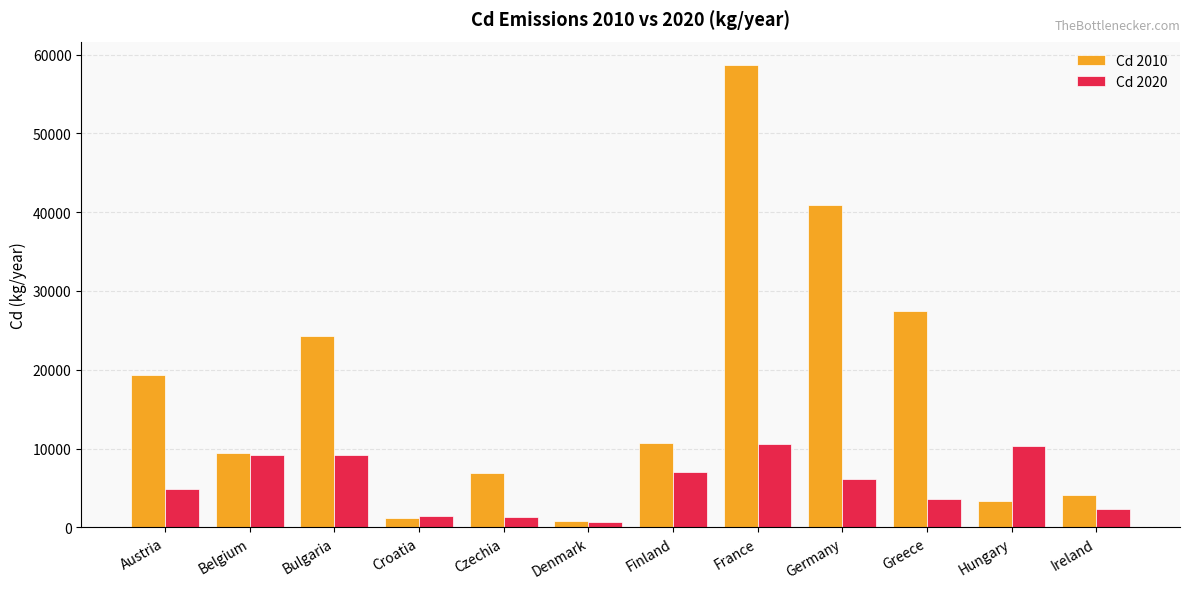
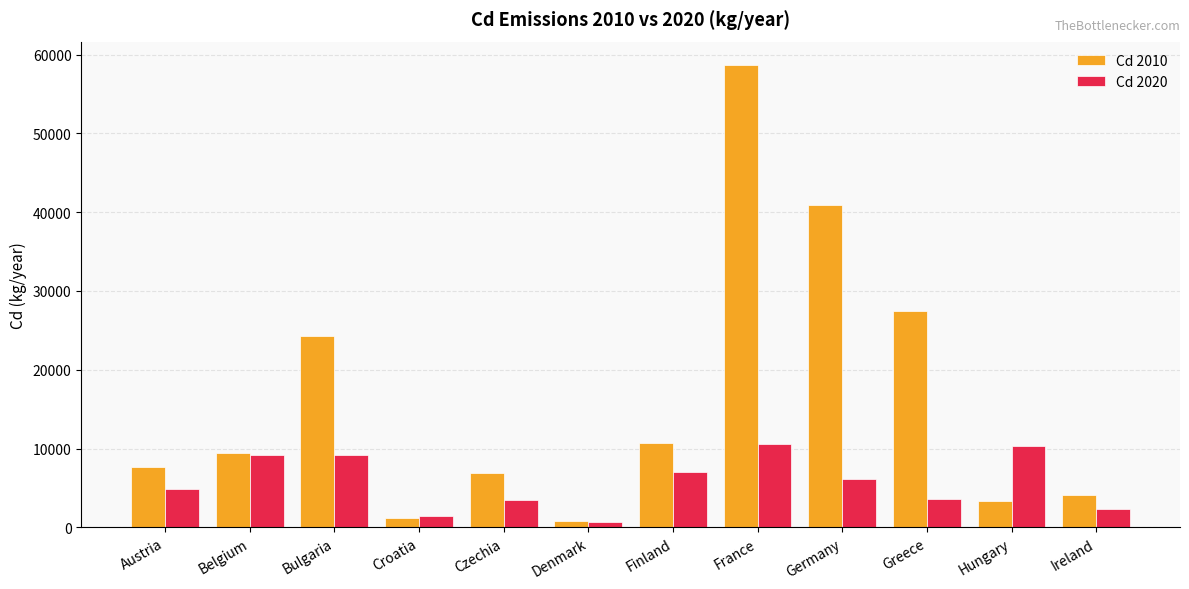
  {
    "Cd 2010": {
-     "Austria": 19000,
+     "Austria": 8000,
      "Belgium": 9000,
      "Bulgaria": 24000,
      "Croatia": 1000,
      "Czechia": 7000,
      "Denmark": 1000,
      "Finland": 11000,
      "France": 59000,
      "Germany": 41000,
      "Greece": 27000,
      "Hungary": 3000,
      "Ireland": 4000
    },
    "Cd 2020": {
      "Austria": 5000,
      "Belgium": 9000,
      "Bulgaria": 9000,
      "Croatia": 1000,
-     "Czechia": 1000,
+     "Czechia": 4000,
      "Denmark": 1000,
      "Finland": 7000,
      "France": 11000,
      "Germany": 6000,
      "Greece": 4000,
      "Hungary": 10000,
      "Ireland": 2000
    }
  }
